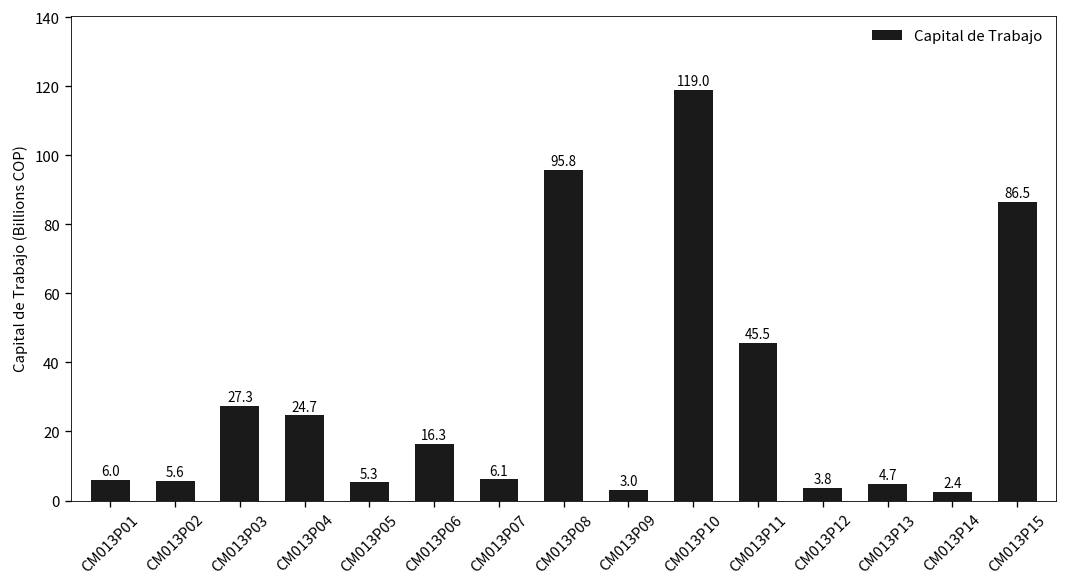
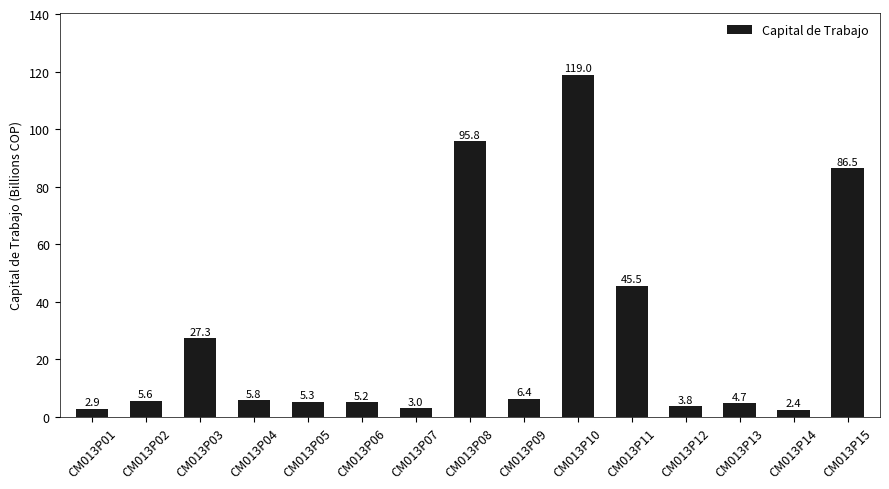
  {
-   "CM013P01": 6.0,
+   "CM013P01": 2.9,
    "CM013P02": 5.6,
    "CM013P03": 27.3,
-   "CM013P04": 24.7,
+   "CM013P04": 5.8,
    "CM013P05": 5.3,
-   "CM013P06": 16.3,
-   "CM013P07": 6.1,
+   "CM013P06": 5.2,
+   "CM013P07": 3.0,
    "CM013P08": 95.8,
-   "CM013P09": 3.0,
+   "CM013P09": 6.4,
    "CM013P10": 119.0,
    "CM013P11": 45.5,
    "CM013P12": 3.8,
    "CM013P13": 4.7,
    "CM013P14": 2.4,
    "CM013P15": 86.5
  }
